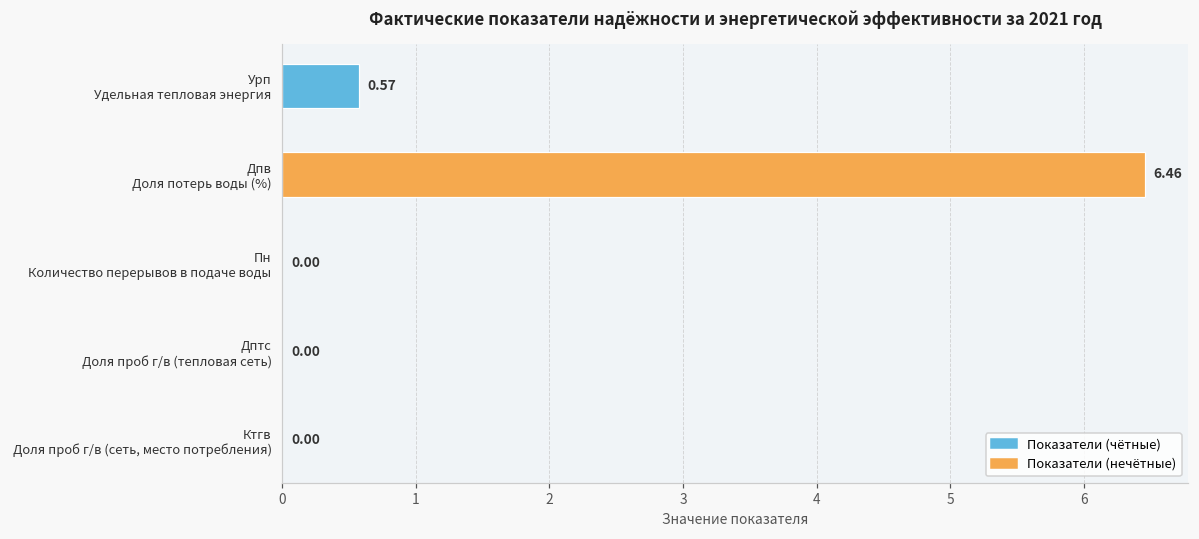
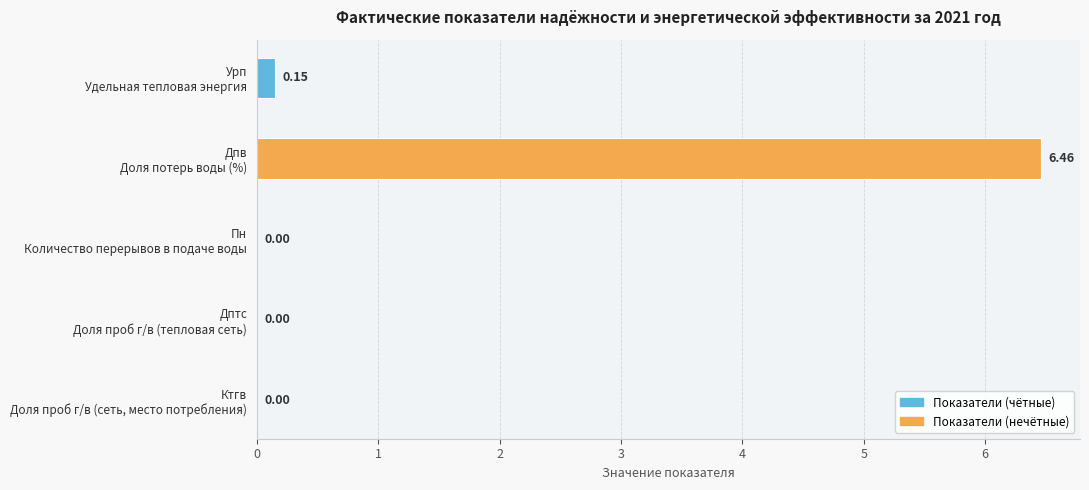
  {
-   "Урп Удельная тепловая энергия": 0.57,
+   "Урп Удельная тепловая энергия": 0.15,
    "Дпв Доля потерь воды (%)": 6.46,
    "Пн Количество перерывов в подаче воды": 0.00,
    "Дптс Доля проб г/в (тепловая сеть)": 0.00,
    "Ктгв Доля проб г/в (сеть, место потребления)": 0.00
  }
